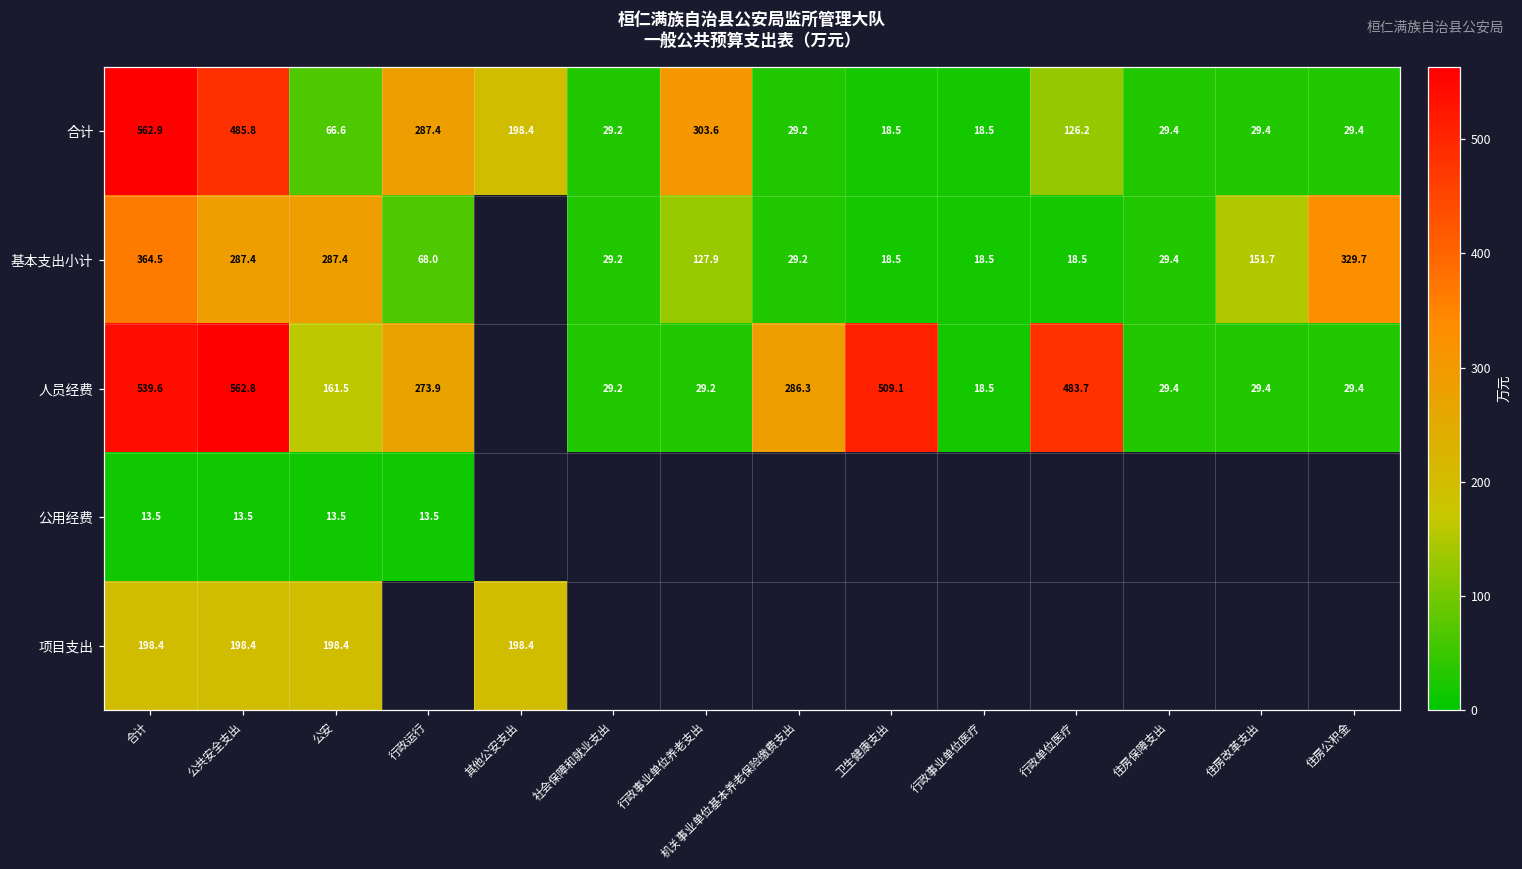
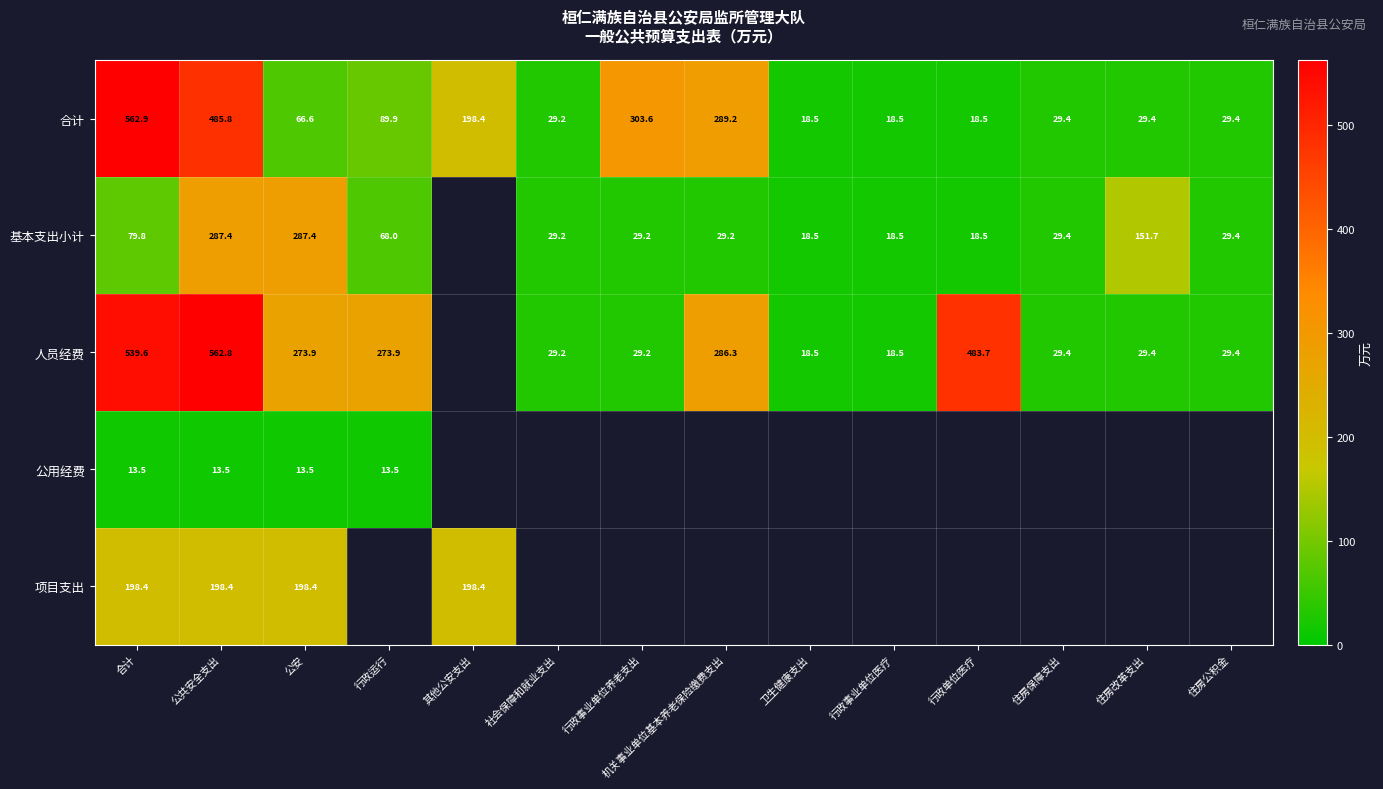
  {
    "合计": {
      "合计": 562.9,
      "公共安全支出": 485.8,
      "公安": 66.6,
-     "行政运行": 287.4,
+     "行政运行": 89.9,
      "其他公安支出": 198.4,
      "社会保障和就业支出": 29.2,
      "行政事业单位养老支出": 303.6,
-     "机关事业单位基本养老保险缴费支出": 29.2,
+     "机关事业单位基本养老保险缴费支出": 289.2,
      "卫生健康支出": 18.5,
      "行政事业单位医疗": 18.5,
-     "行政单位医疗": 126.2,
+     "行政单位医疗": 18.5,
      "住房保障支出": 29.4,
      "住房改革支出": 29.4,
      "住房公积金": 29.4
    },
    "基本支出小计": {
-     "合计": 364.5,
+     "合计": 79.8,
      "公共安全支出": 287.4,
      "公安": 287.4,
      "行政运行": 68.0,
      "社会保障和就业支出": 29.2,
-     "行政事业单位养老支出": 127.9,
+     "行政事业单位养老支出": 29.2,
      "机关事业单位基本养老保险缴费支出": 29.2,
      "卫生健康支出": 18.5,
      "行政事业单位医疗": 18.5,
      "行政单位医疗": 18.5,
      "住房保障支出": 29.4,
      "住房改革支出": 151.7,
-     "住房公积金": 329.7
+     "住房公积金": 29.4
    },
    "人员经费": {
      "合计": 539.6,
      "公共安全支出": 562.8,
-     "公安": 161.5,
+     "公安": 273.9,
      "行政运行": 273.9,
      "社会保障和就业支出": 29.2,
      "行政事业单位养老支出": 29.2,
      "机关事业单位基本养老保险缴费支出": 286.3,
-     "卫生健康支出": 509.1,
+     "卫生健康支出": 18.5,
      "行政事业单位医疗": 18.5,
      "行政单位医疗": 483.7,
      "住房保障支出": 29.4,
      "住房改革支出": 29.4,
      "住房公积金": 29.4
    },
    "公用经费": {
      "合计": 13.5,
      "公共安全支出": 13.5,
      "公安": 13.5,
      "行政运行": 13.5
    },
    "项目支出": {
      "合计": 198.4,
      "公共安全支出": 198.4,
      "公安": 198.4,
      "其他公安支出": 198.4
    }
  }
